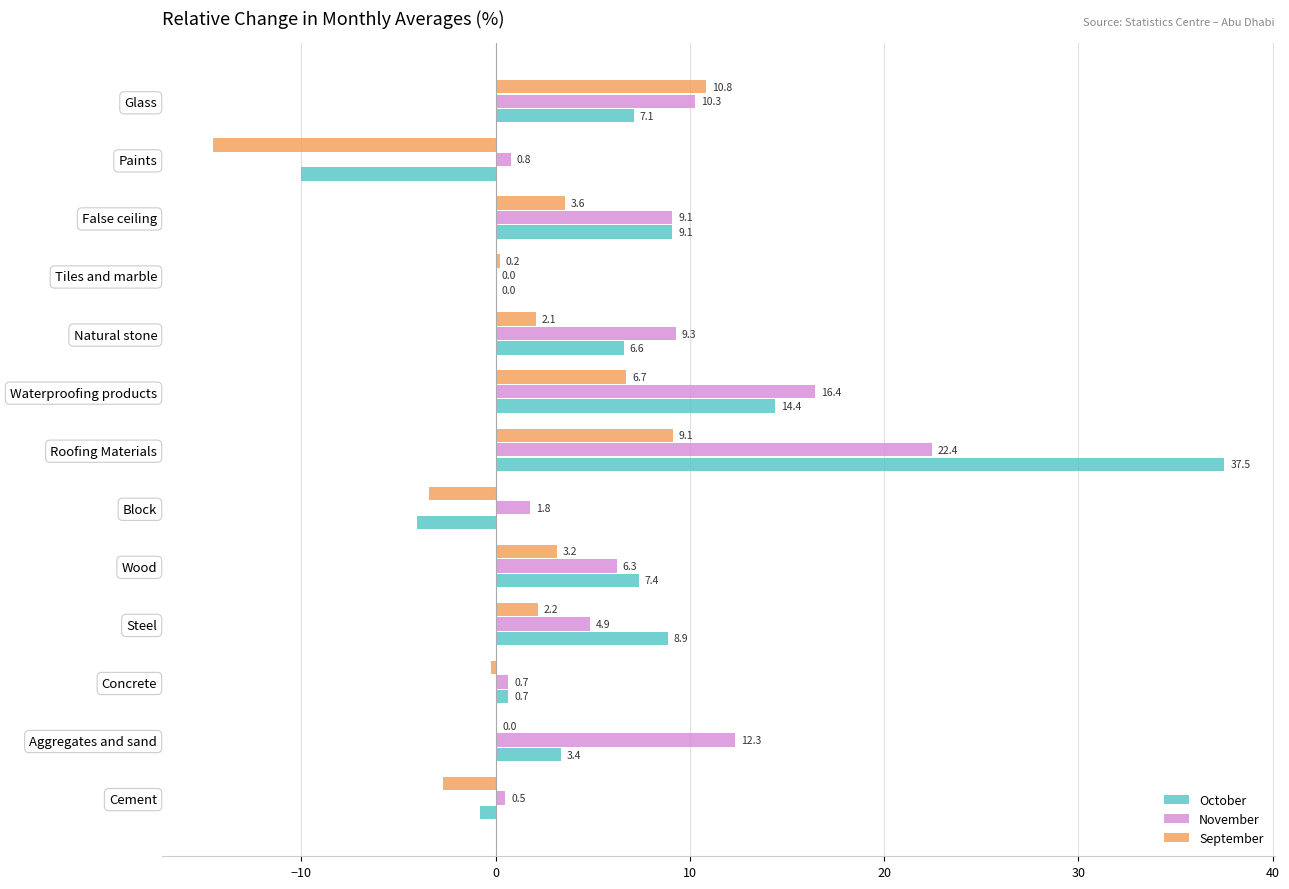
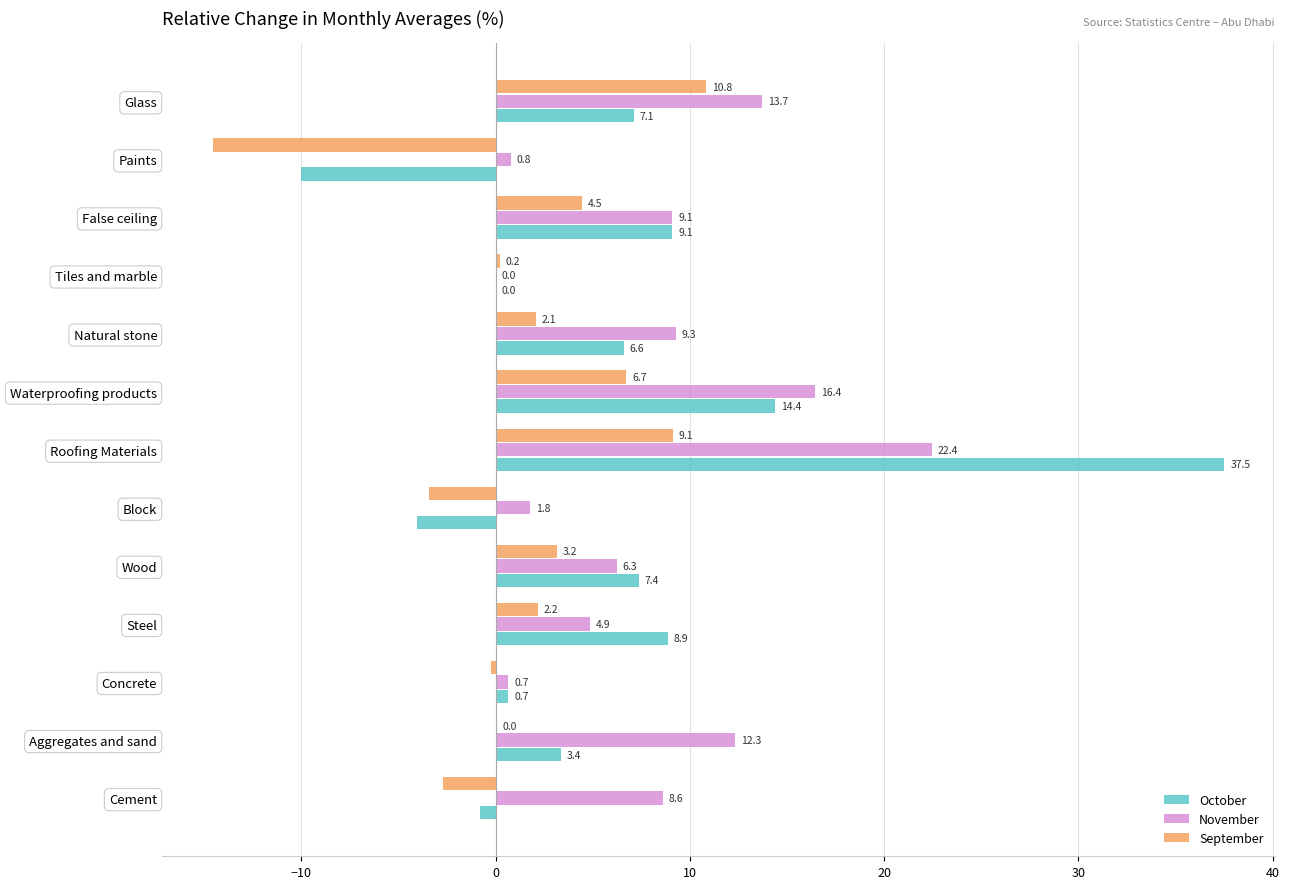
  {
    "October": {
      "Glass": 7.1,
      "False ceiling": 9.1,
      "Tiles and marble": 0.0,
      "Natural stone": 6.6,
      "Waterproofing products": 14.4,
      "Roofing Materials": 37.5,
      "Wood": 7.4,
      "Steel": 8.9,
      "Concrete": 0.7,
      "Aggregates and sand": 3.4
    },
    "November": {
-     "Glass": 10.3,
+     "Glass": 13.7,
      "Paints": 0.8,
      "False ceiling": 9.1,
      "Tiles and marble": 0.0,
      "Natural stone": 9.3,
      "Waterproofing products": 16.4,
      "Roofing Materials": 22.4,
      "Block": 1.8,
      "Wood": 6.3,
      "Steel": 4.9,
      "Concrete": 0.7,
      "Aggregates and sand": 12.3,
-     "Cement": 0.5
+     "Cement": 8.6
    },
    "September": {
      "Glass": 10.8,
-     "False ceiling": 3.6,
+     "False ceiling": 4.5,
      "Tiles and marble": 0.2,
      "Natural stone": 2.1,
      "Waterproofing products": 6.7,
      "Roofing Materials": 9.1,
      "Wood": 3.2,
      "Steel": 2.2,
      "Aggregates and sand": 0.0
    }
  }
